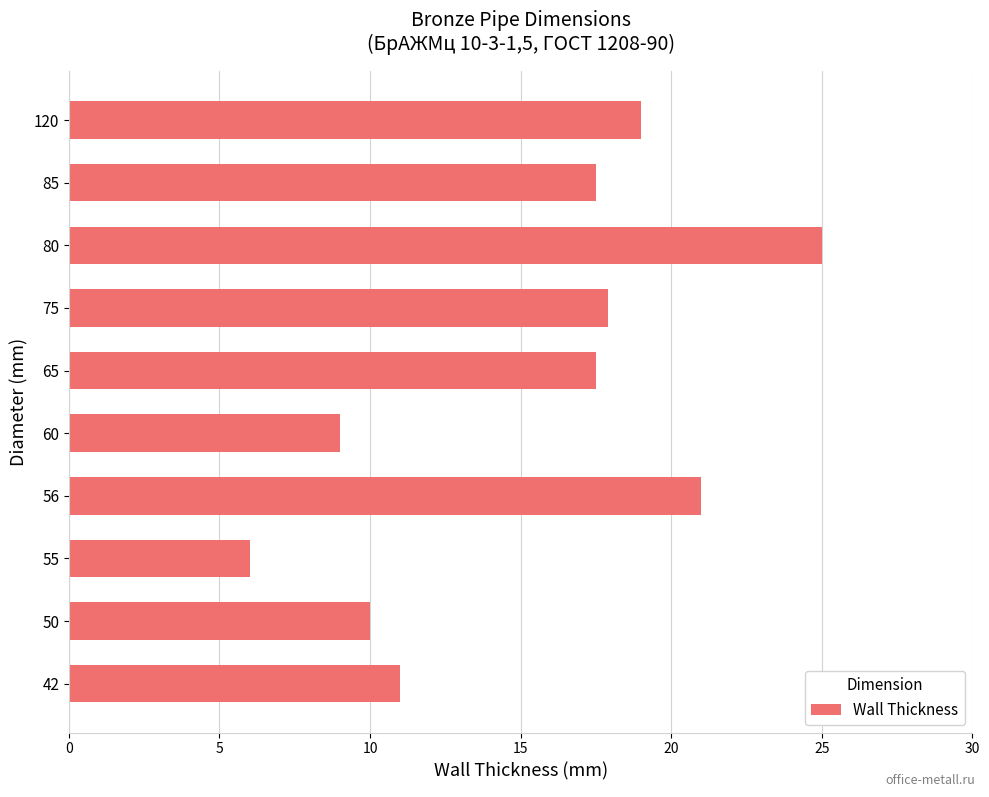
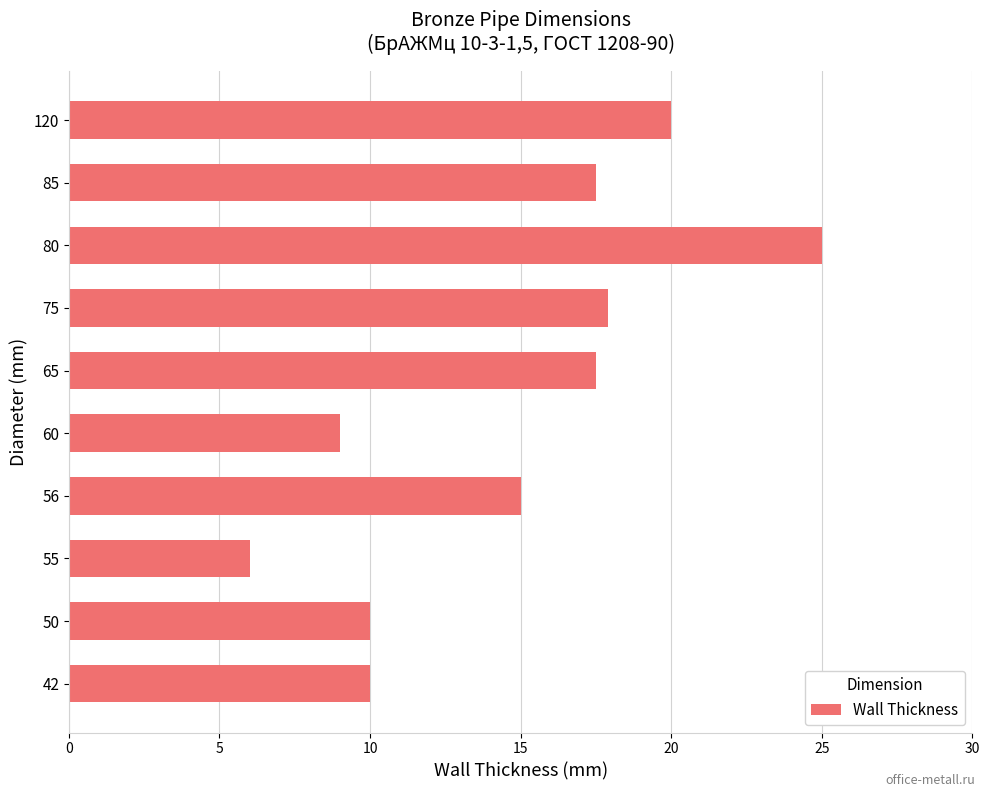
  {
-   "120": 19,
+   "120": 20,
    "85": 17.5,
    "80": 25,
    "75": 17.9,
    "65": 17.5,
    "60": 9,
-   "56": 21,
+   "56": 15,
    "55": 6,
    "50": 10,
-   "42": 11
+   "42": 10
  }
